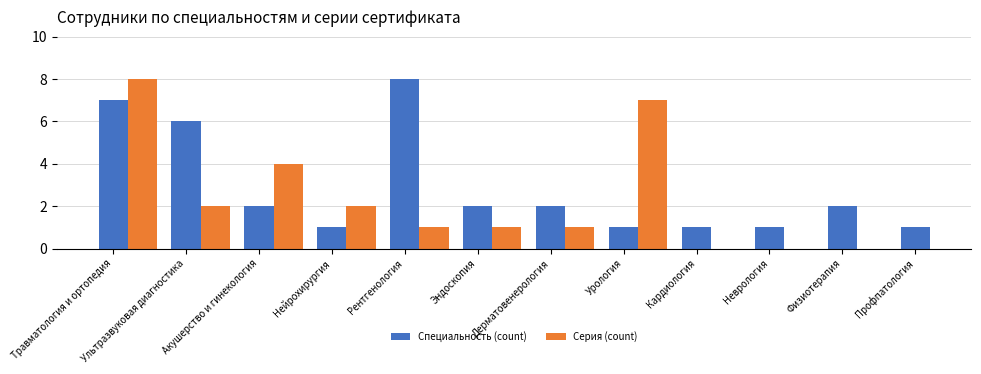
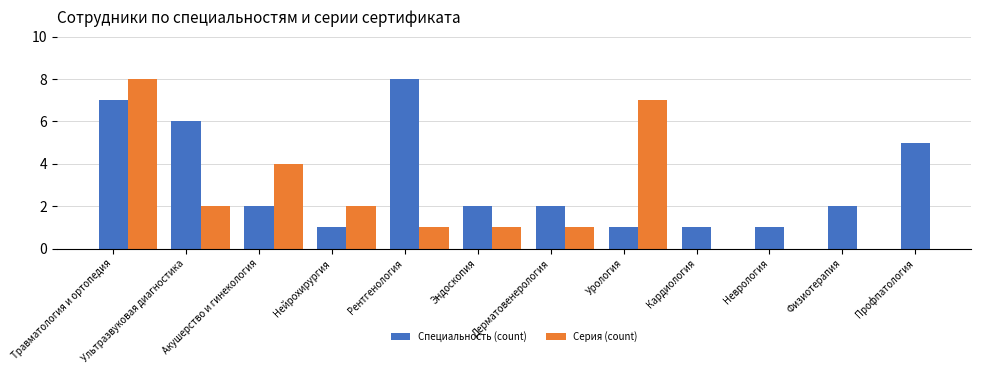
  {
    "Специальность (count)": {
      "Травматология и ортопедия": 7,
      "Ультразвуковая диагностика": 6,
      "Акушерство и гинекология": 2,
      "Нейрохирургия": 1,
      "Рентгенология": 8,
      "Эндоскопия": 2,
      "Дерматовенерология": 2,
      "Урология": 1,
      "Кардиология": 1,
      "Неврология": 1,
      "Физиотерапия": 2,
-     "Профпатология": 1
+     "Профпатология": 5
    }
  }
